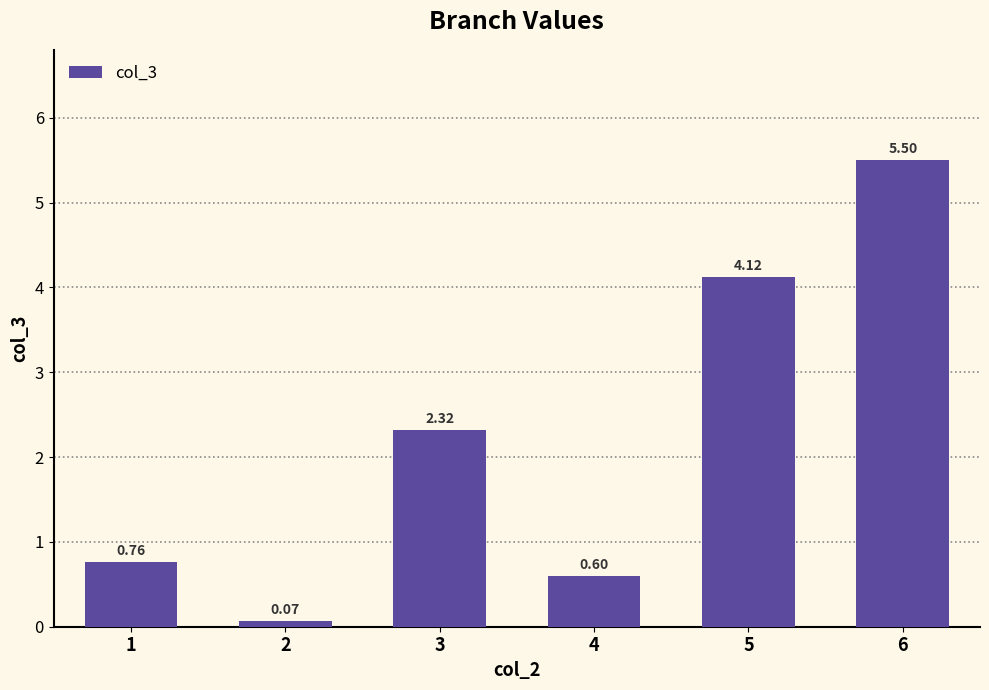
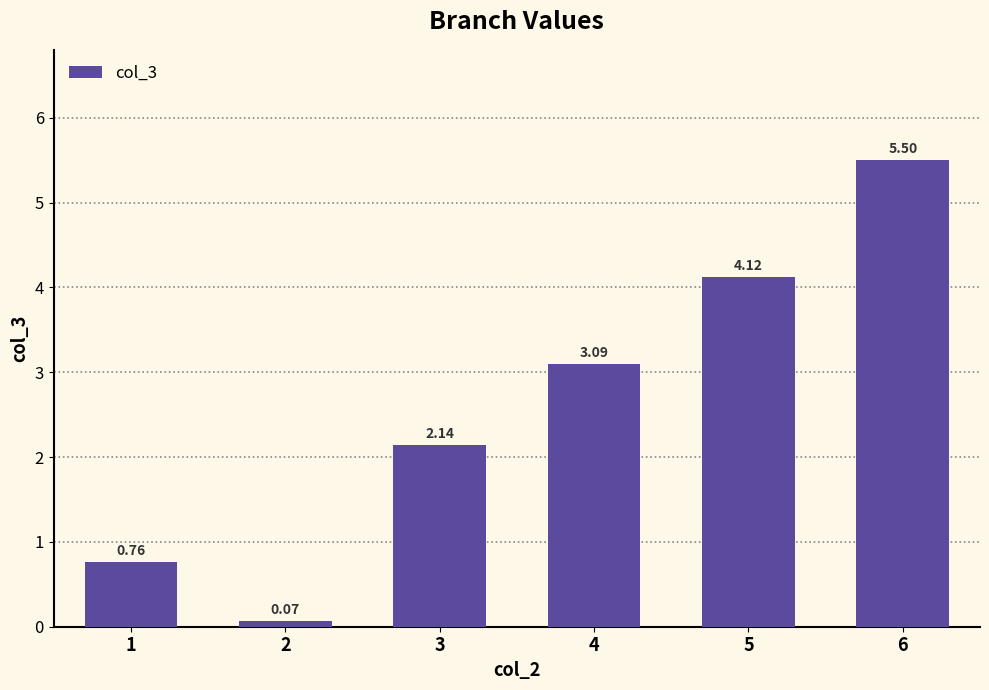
  {
    "1": 0.76,
    "2": 0.07,
-   "3": 2.32,
-   "4": 0.60,
+   "3": 2.14,
+   "4": 3.09,
    "5": 4.12,
    "6": 5.50
  }
